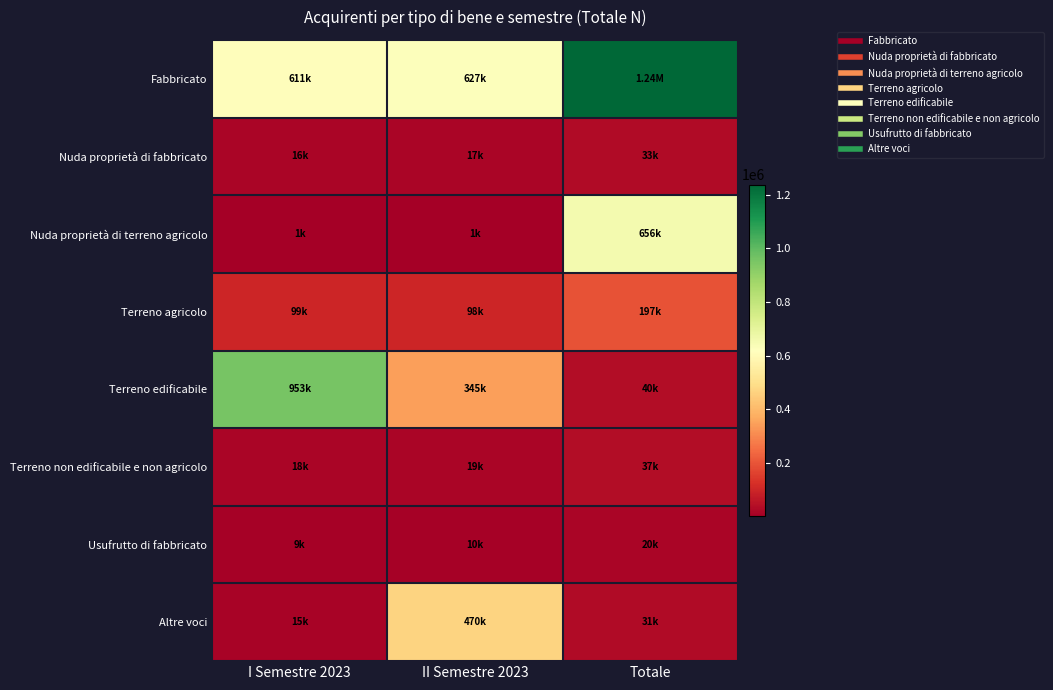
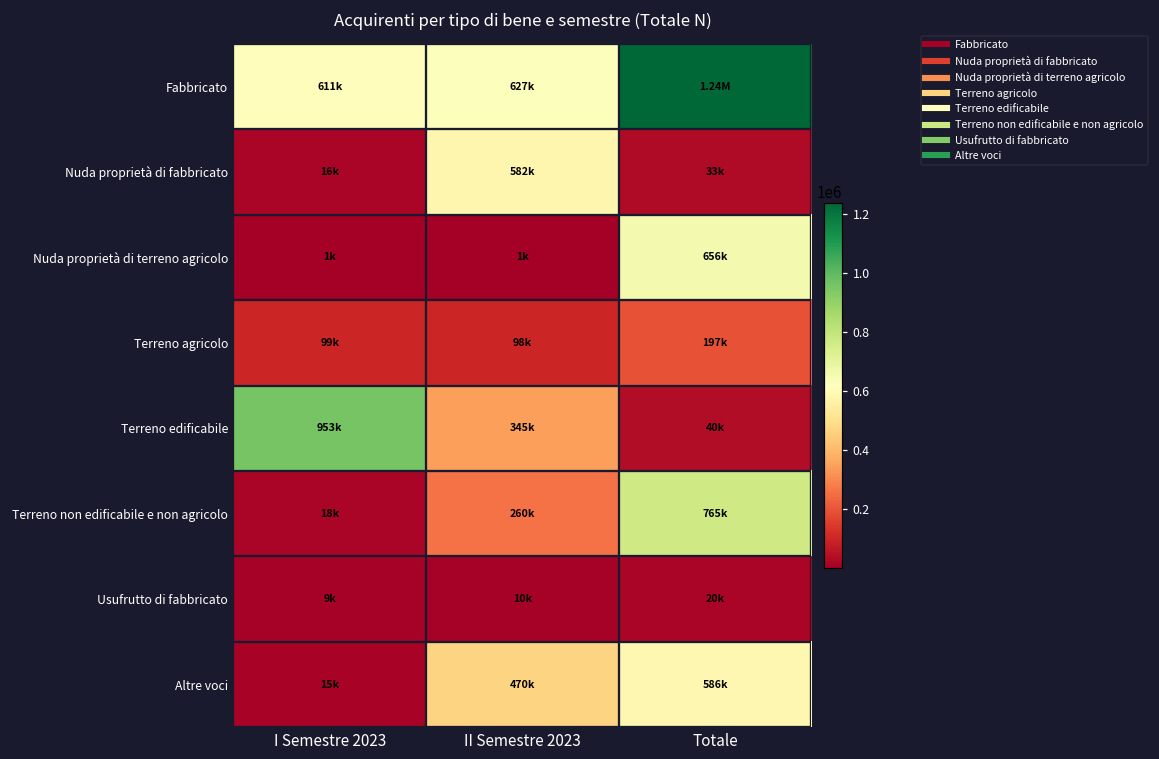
  {
    "Fabbricato": {
      "I Semestre 2023": "611k",
      "II Semestre 2023": "627k",
      "Totale": "1.24M"
    },
    "Nuda proprietà di fabbricato": {
      "I Semestre 2023": "16k",
-     "II Semestre 2023": "17k",
+     "II Semestre 2023": "582k",
      "Totale": "33k"
    },
    "Nuda proprietà di terreno agricolo": {
      "I Semestre 2023": "1k",
      "II Semestre 2023": "1k",
      "Totale": "656k"
    },
    "Terreno agricolo": {
      "I Semestre 2023": "99k",
      "II Semestre 2023": "98k",
      "Totale": "197k"
    },
    "Terreno edificabile": {
      "I Semestre 2023": "953k",
      "II Semestre 2023": "345k",
      "Totale": "40k"
    },
    "Terreno non edificabile e non agricolo": {
      "I Semestre 2023": "18k",
-     "II Semestre 2023": "19k",
-     "Totale": "37k"
+     "II Semestre 2023": "260k",
+     "Totale": "765k"
    },
    "Usufrutto di fabbricato": {
      "I Semestre 2023": "9k",
      "II Semestre 2023": "10k",
      "Totale": "20k"
    },
    "Altre voci": {
      "I Semestre 2023": "15k",
      "II Semestre 2023": "470k",
-     "Totale": "31k"
+     "Totale": "586k"
    }
  }
